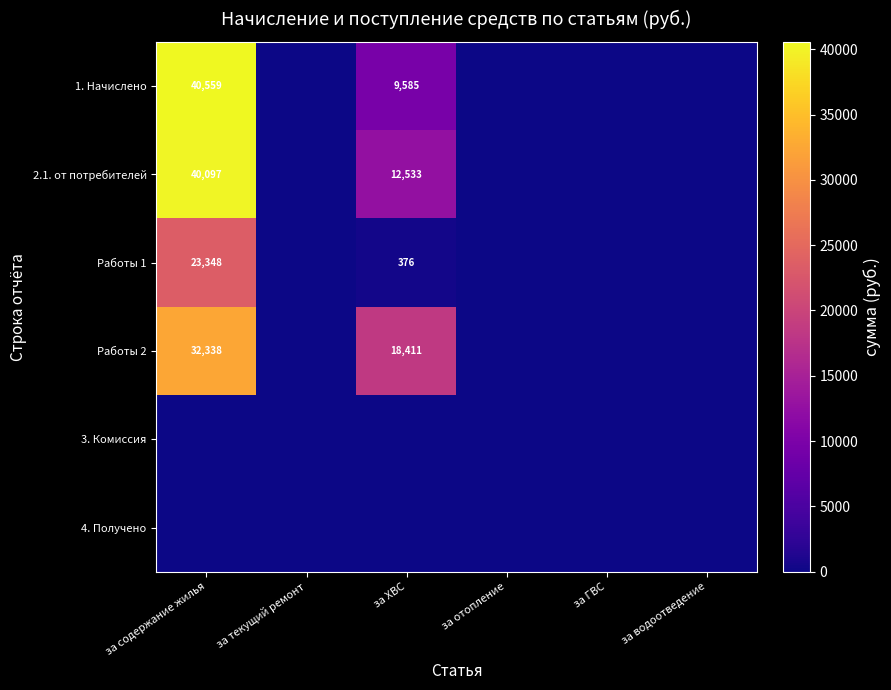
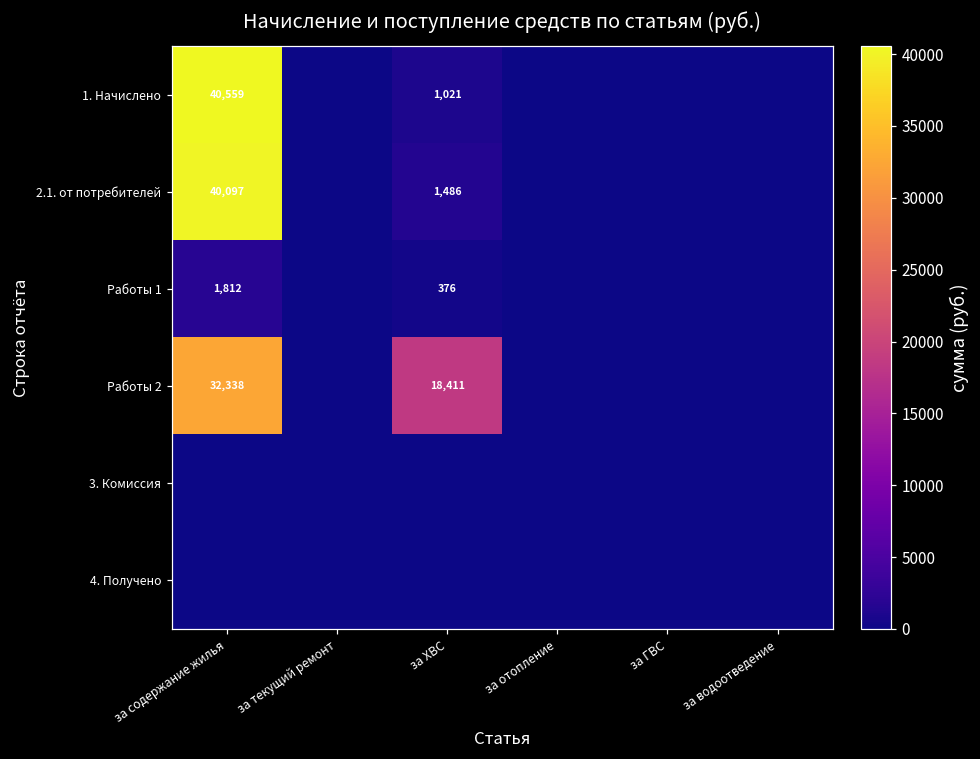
  {
    "1. Начислено": {
      "за содержание жилья": "40,559",
-     "за ХВС": "9,585"
+     "за ХВС": "1,021"
    },
    "2.1. от потребителей": {
      "за содержание жилья": "40,097",
-     "за ХВС": "12,533"
+     "за ХВС": "1,486"
    },
    "Работы 1": {
-     "за содержание жилья": "23,348",
+     "за содержание жилья": "1,812",
      "за ХВС": "376"
    },
    "Работы 2": {
      "за содержание жилья": "32,338",
      "за ХВС": "18,411"
    }
  }
